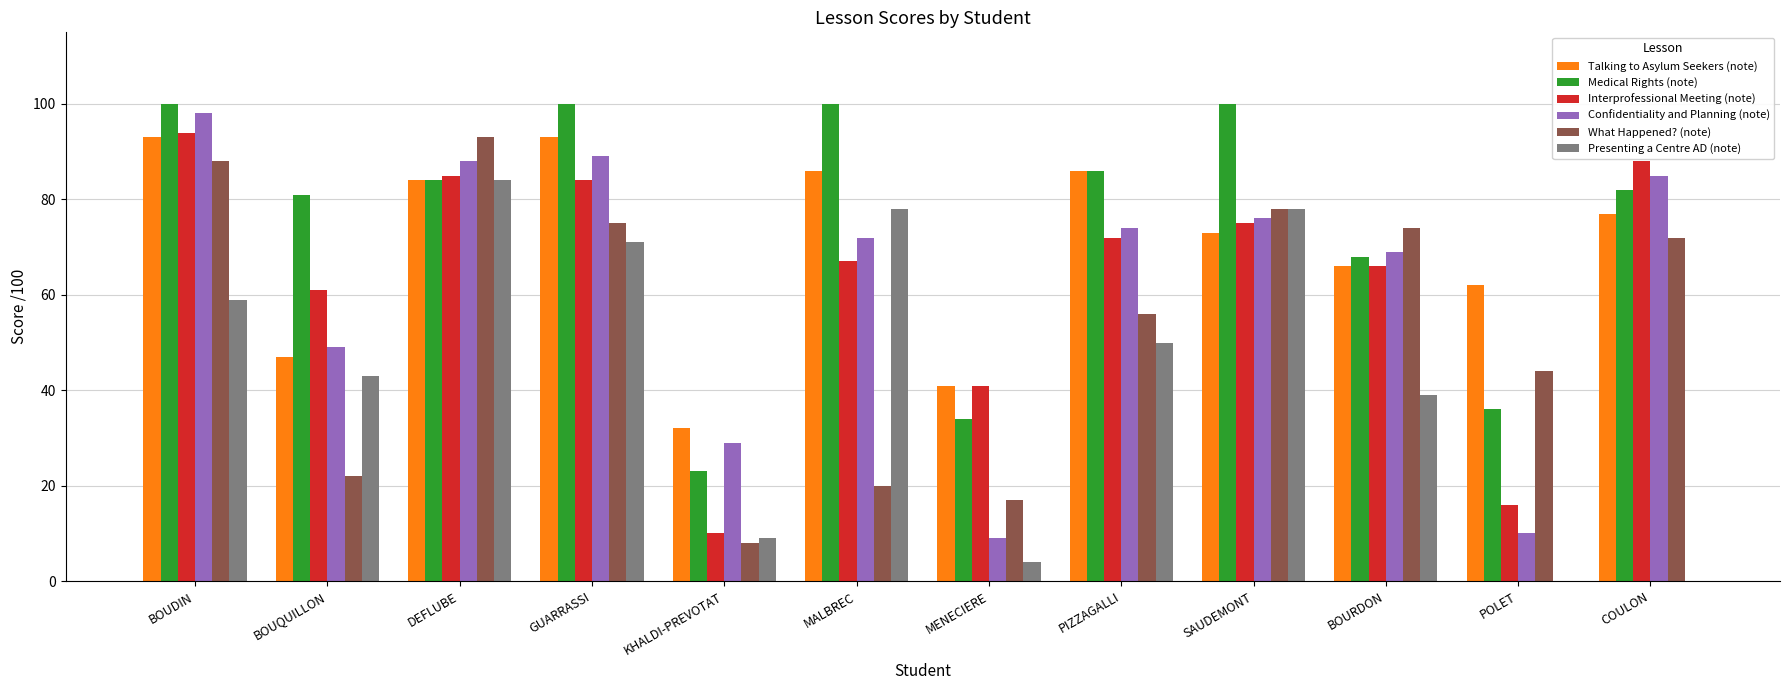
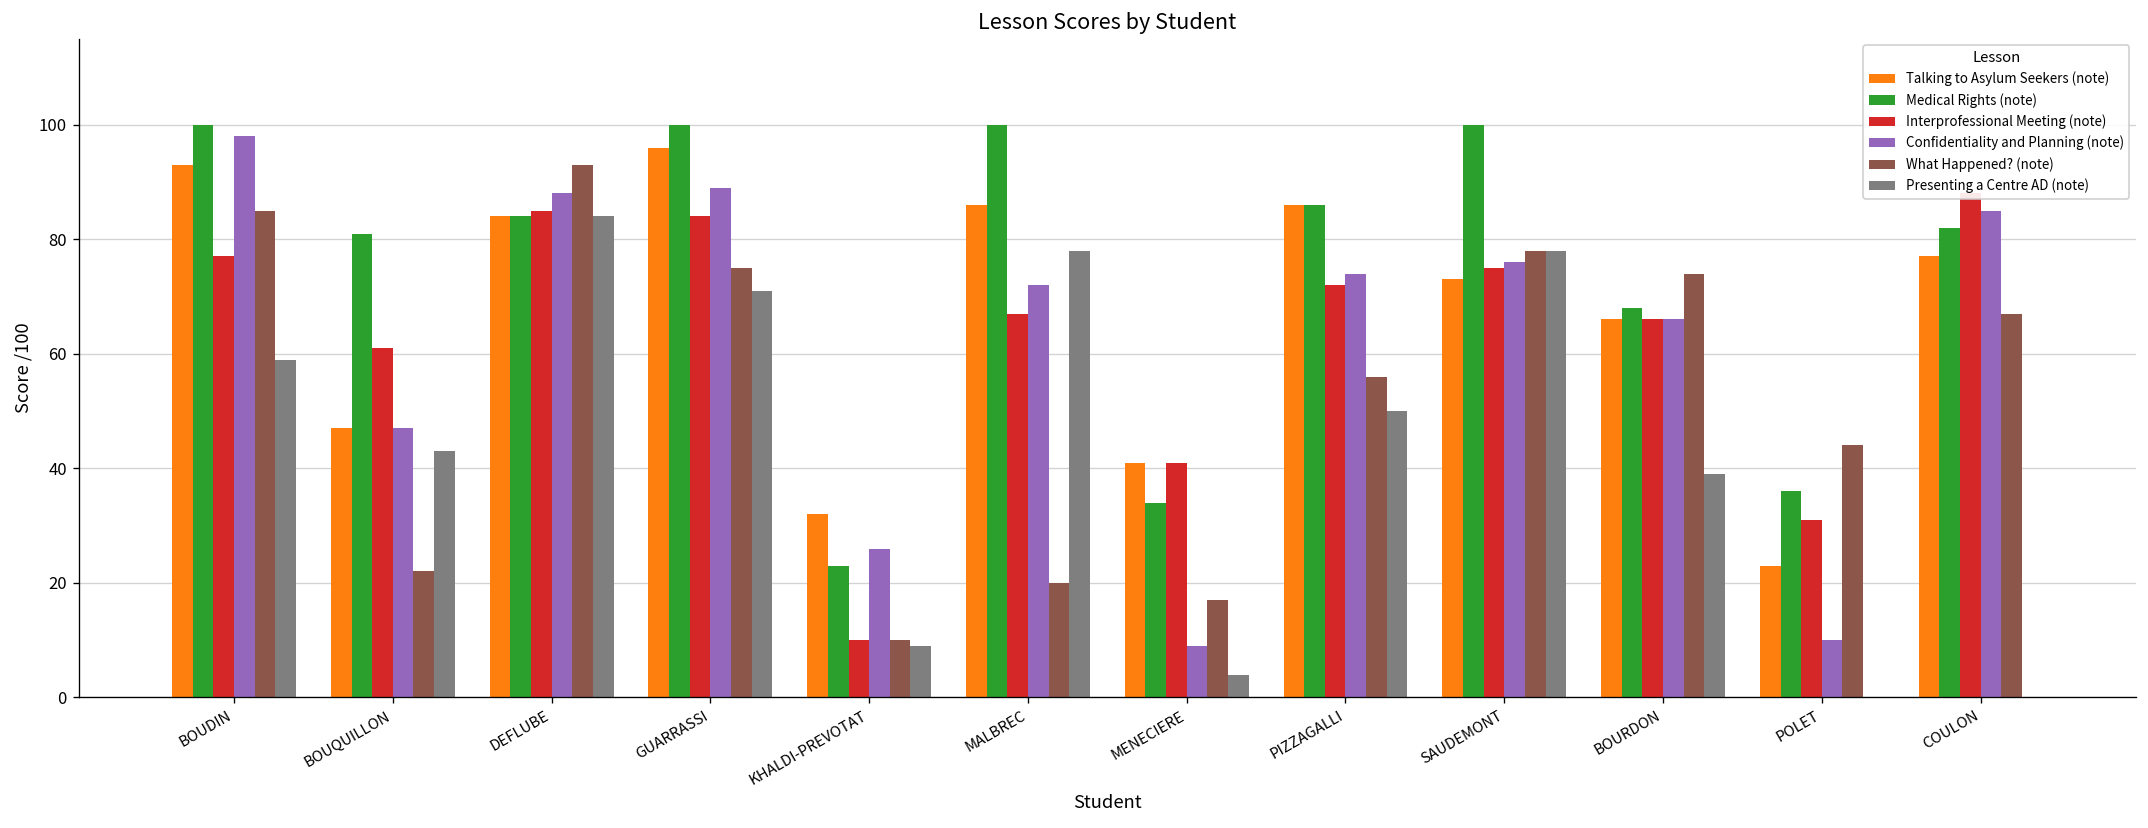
  {
    "Talking to Asylum Seekers (note)": {
      "BOUDIN": 93,
      "BOUQUILLON": 47,
      "DEFLUBE": 84,
-     "GUARRASSI": 93,
+     "GUARRASSI": 96,
      "KHALDI-PREVOTAT": 32,
      "MALBREC": 86,
      "MENECIERE": 41,
      "PIZZAGALLI": 86,
      "SAUDEMONT": 73,
      "BOURDON": 66,
-     "POLET": 62,
+     "POLET": 23,
      "COULON": 77
    },
    "Medical Rights (note)": {
      "BOUDIN": 100,
      "BOUQUILLON": 81,
      "DEFLUBE": 84,
      "GUARRASSI": 100,
      "KHALDI-PREVOTAT": 23,
      "MALBREC": 100,
      "MENECIERE": 34,
      "PIZZAGALLI": 86,
      "SAUDEMONT": 100,
      "BOURDON": 68,
      "POLET": 36,
      "COULON": 82
    },
    "Interprofessional Meeting (note)": {
-     "BOUDIN": 94,
+     "BOUDIN": 77,
      "BOUQUILLON": 61,
      "DEFLUBE": 85,
      "GUARRASSI": 84,
      "KHALDI-PREVOTAT": 10,
      "MALBREC": 67,
      "MENECIERE": 41,
      "PIZZAGALLI": 72,
      "SAUDEMONT": 75,
      "BOURDON": 66,
-     "POLET": 16,
+     "POLET": 31,
      "COULON": 88
    },
    "Confidentiality and Planning (note)": {
      "BOUDIN": 98,
-     "BOUQUILLON": 49,
+     "BOUQUILLON": 47,
      "DEFLUBE": 88,
      "GUARRASSI": 89,
-     "KHALDI-PREVOTAT": 29,
+     "KHALDI-PREVOTAT": 26,
      "MALBREC": 72,
      "MENECIERE": 9,
      "PIZZAGALLI": 74,
      "SAUDEMONT": 76,
-     "BOURDON": 69,
+     "BOURDON": 66,
      "POLET": 10,
      "COULON": 85
    },
    "What Happened? (note)": {
-     "BOUDIN": 88,
+     "BOUDIN": 85,
      "BOUQUILLON": 22,
      "DEFLUBE": 93,
      "GUARRASSI": 75,
-     "KHALDI-PREVOTAT": 8,
+     "KHALDI-PREVOTAT": 10,
      "MALBREC": 20,
      "MENECIERE": 17,
      "PIZZAGALLI": 56,
      "SAUDEMONT": 78,
      "BOURDON": 74,
      "POLET": 44,
-     "COULON": 72
+     "COULON": 67
    },
    "Presenting a Centre AD (note)": {
      "BOUDIN": 59,
      "BOUQUILLON": 43,
      "DEFLUBE": 84,
      "GUARRASSI": 71,
      "KHALDI-PREVOTAT": 9,
      "MALBREC": 78,
      "MENECIERE": 4,
      "PIZZAGALLI": 50,
      "SAUDEMONT": 78,
      "BOURDON": 39,
      "POLET": 0,
      "COULON": 0
    }
  }
